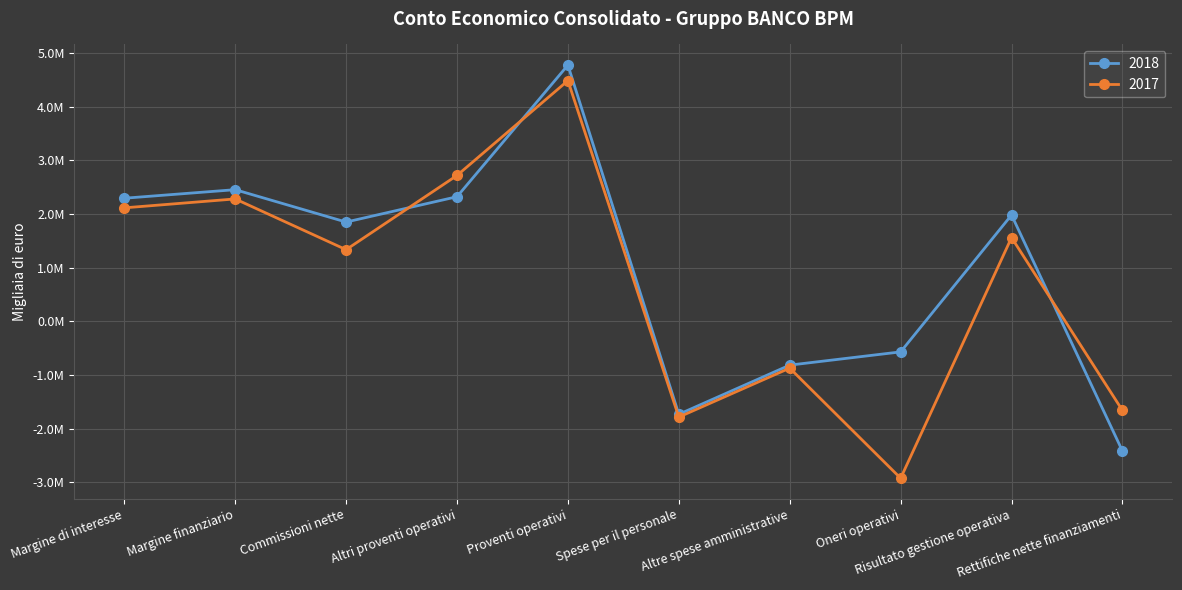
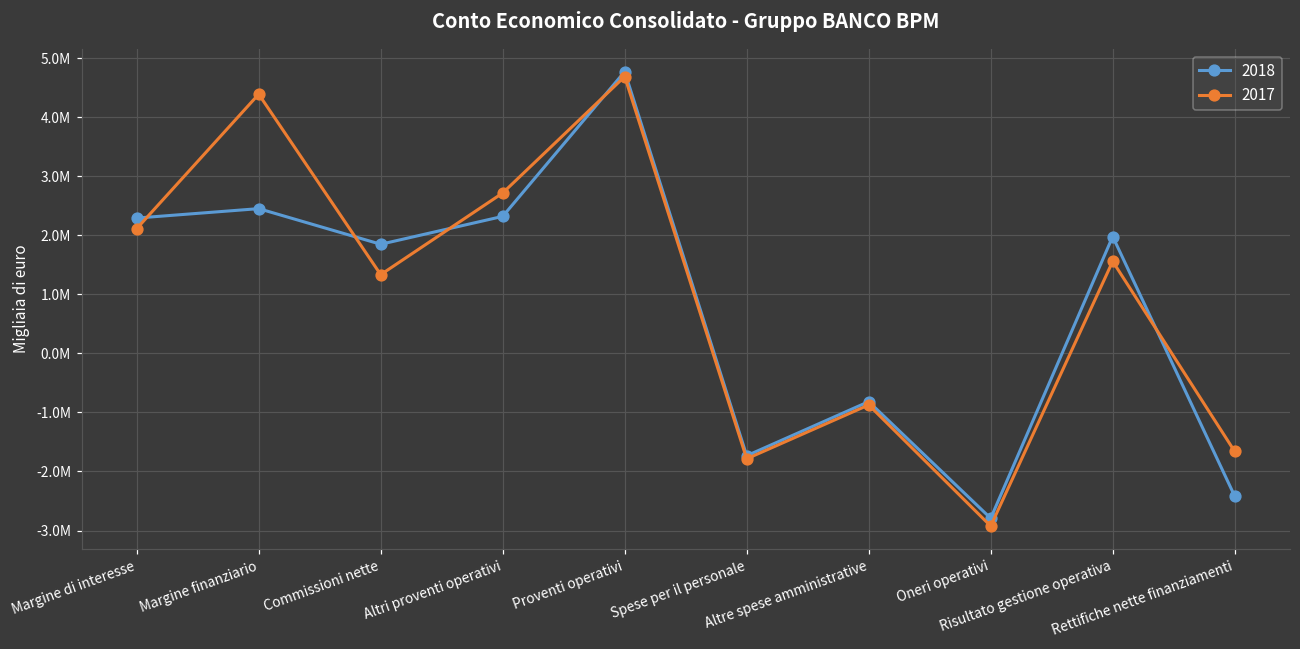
  {
    "2018": {
      "Margine di interesse": 2300000,
      "Margine finanziario": 2500000,
      "Commissioni nette": 1800000,
      "Altri proventi operativi": 2300000,
      "Proventi operativi": 4800000,
      "Spese per il personale": -1700000,
      "Altre spese amministrative": -800000,
-     "Oneri operativi": -600000,
+     "Oneri operativi": -2800000,
      "Risultato gestione operativa": 2000000,
      "Rettifiche nette finanziamenti": -2400000
    },
    "2017": {
      "Margine di interesse": 2100000,
-     "Margine finanziario": 2300000,
+     "Margine finanziario": 4400000,
      "Commissioni nette": 1300000,
      "Altri proventi operativi": 2700000,
-     "Proventi operativi": 4500000,
+     "Proventi operativi": 4700000,
      "Spese per il personale": -1800000,
      "Altre spese amministrative": -900000,
      "Oneri operativi": -2900000,
      "Risultato gestione operativa": 1600000,
      "Rettifiche nette finanziamenti": -1700000
    }
  }
